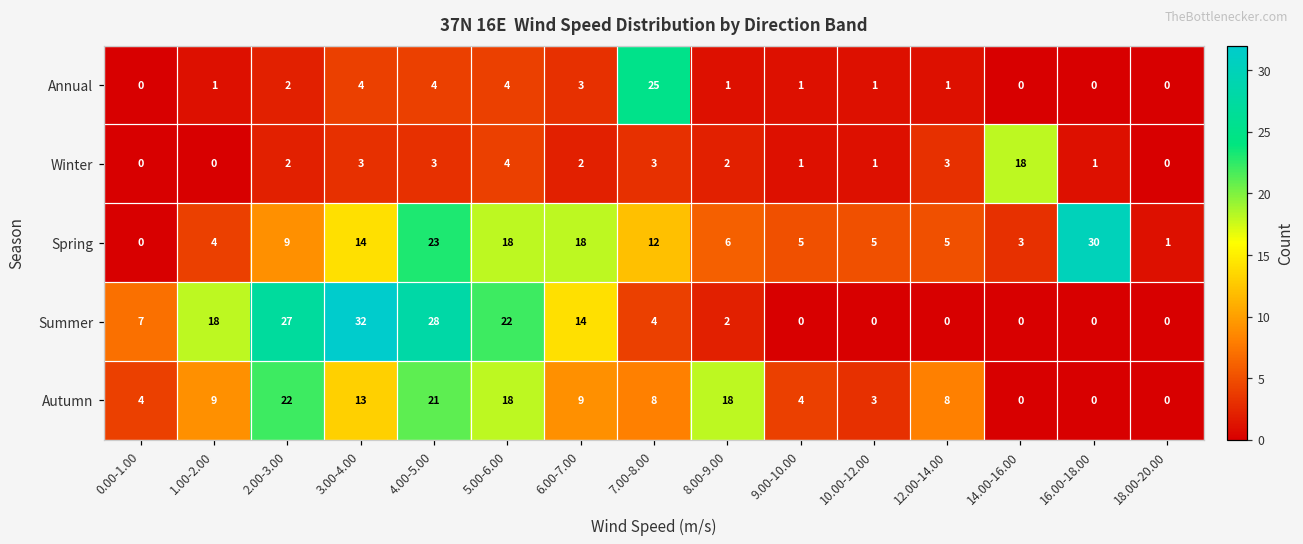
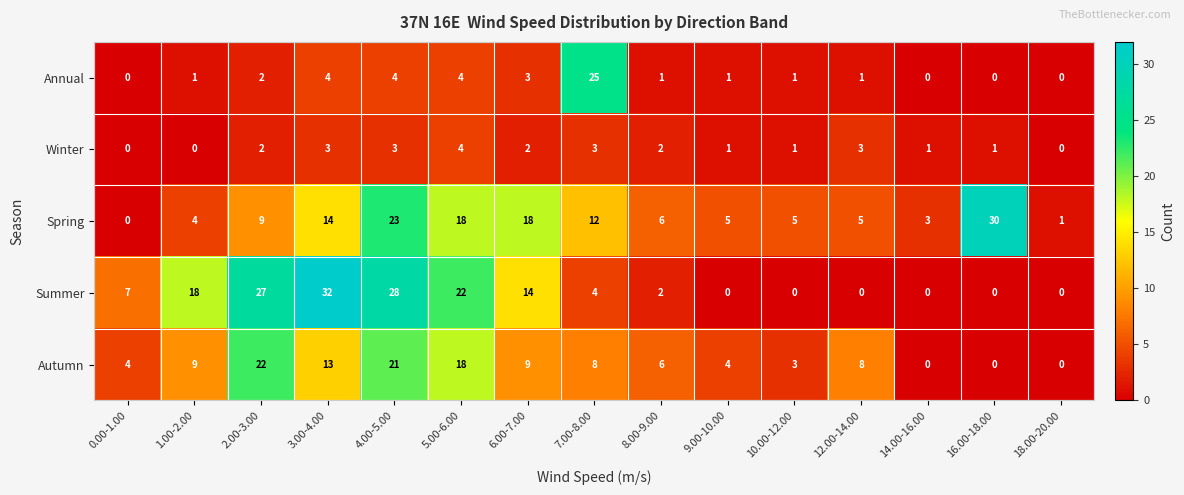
  {
    "Annual": {
      "0.00-1.00": 0,
      "1.00-2.00": 1,
      "2.00-3.00": 2,
      "3.00-4.00": 4,
      "4.00-5.00": 4,
      "5.00-6.00": 4,
      "6.00-7.00": 3,
      "7.00-8.00": 25,
      "8.00-9.00": 1,
      "9.00-10.00": 1,
      "10.00-12.00": 1,
      "12.00-14.00": 1,
      "14.00-16.00": 0,
      "16.00-18.00": 0,
      "18.00-20.00": 0
    },
    "Winter": {
      "0.00-1.00": 0,
      "1.00-2.00": 0,
      "2.00-3.00": 2,
      "3.00-4.00": 3,
      "4.00-5.00": 3,
      "5.00-6.00": 4,
      "6.00-7.00": 2,
      "7.00-8.00": 3,
      "8.00-9.00": 2,
      "9.00-10.00": 1,
      "10.00-12.00": 1,
      "12.00-14.00": 3,
-     "14.00-16.00": 18,
+     "14.00-16.00": 1,
      "16.00-18.00": 1,
      "18.00-20.00": 0
    },
    "Spring": {
      "0.00-1.00": 0,
      "1.00-2.00": 4,
      "2.00-3.00": 9,
      "3.00-4.00": 14,
      "4.00-5.00": 23,
      "5.00-6.00": 18,
      "6.00-7.00": 18,
      "7.00-8.00": 12,
      "8.00-9.00": 6,
      "9.00-10.00": 5,
      "10.00-12.00": 5,
      "12.00-14.00": 5,
      "14.00-16.00": 3,
      "16.00-18.00": 30,
      "18.00-20.00": 1
    },
    "Summer": {
      "0.00-1.00": 7,
      "1.00-2.00": 18,
      "2.00-3.00": 27,
      "3.00-4.00": 32,
      "4.00-5.00": 28,
      "5.00-6.00": 22,
      "6.00-7.00": 14,
      "7.00-8.00": 4,
      "8.00-9.00": 2,
      "9.00-10.00": 0,
      "10.00-12.00": 0,
      "12.00-14.00": 0,
      "14.00-16.00": 0,
      "16.00-18.00": 0,
      "18.00-20.00": 0
    },
    "Autumn": {
      "0.00-1.00": 4,
      "1.00-2.00": 9,
      "2.00-3.00": 22,
      "3.00-4.00": 13,
      "4.00-5.00": 21,
      "5.00-6.00": 18,
      "6.00-7.00": 9,
      "7.00-8.00": 8,
-     "8.00-9.00": 18,
+     "8.00-9.00": 6,
      "9.00-10.00": 4,
      "10.00-12.00": 3,
      "12.00-14.00": 8,
      "14.00-16.00": 0,
      "16.00-18.00": 0,
      "18.00-20.00": 0
    }
  }
